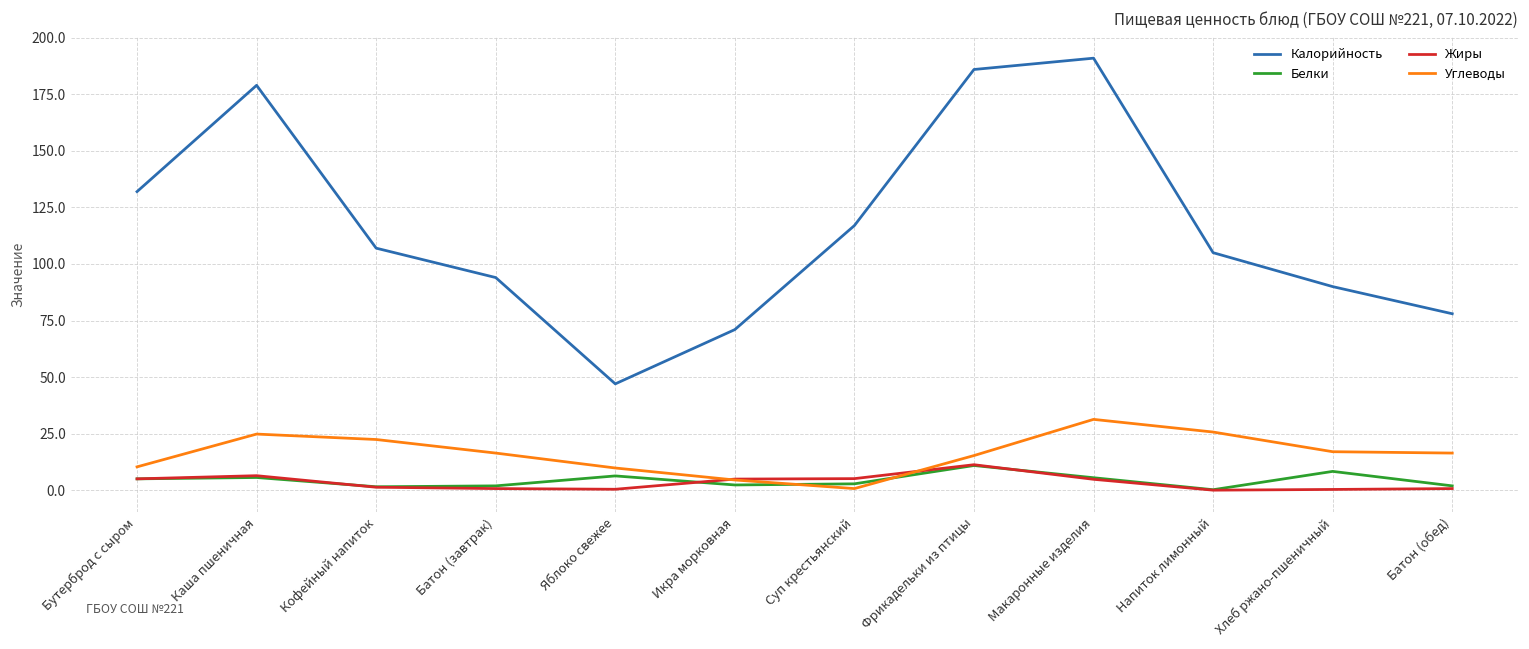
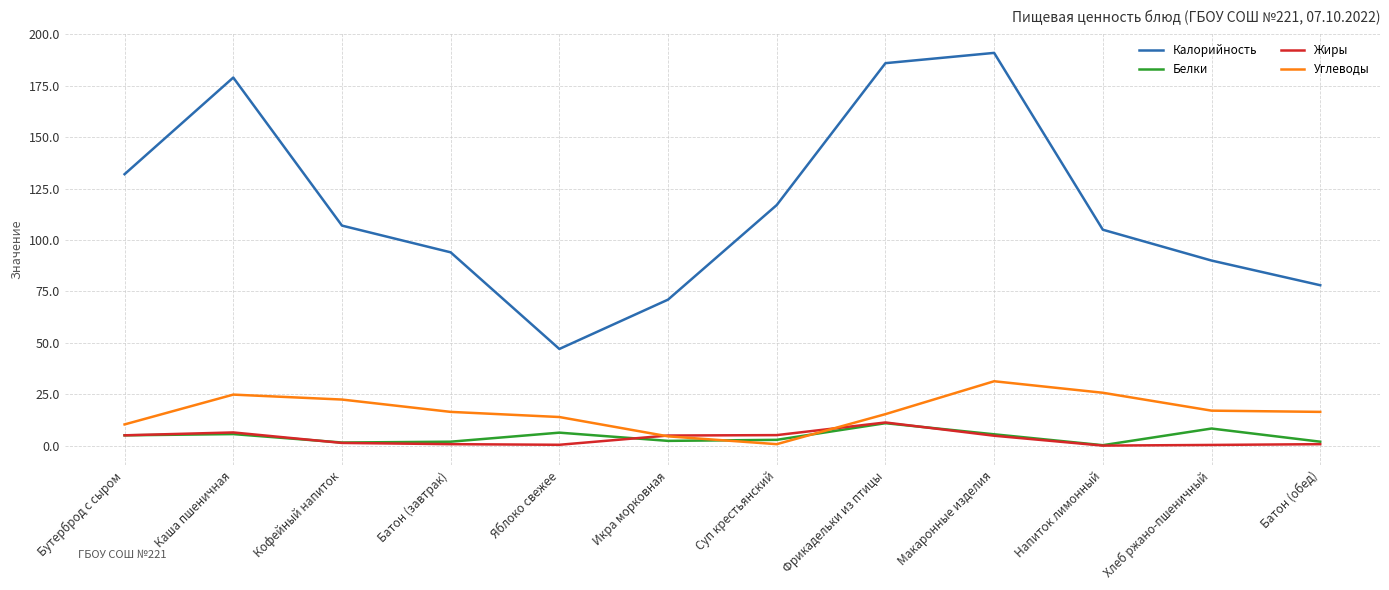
  {
    "Калорийность": {
      "Бутерброд с сыром": 132,
      "Каша пшеничная": 179,
      "Кофейный напиток": 107,
      "Батон (завтрак)": 94,
      "Яблоко свежее": 47,
      "Икра морковная": 71,
      "Суп крестьянский": 117,
      "Фрикадельки из птицы": 186,
      "Макаронные изделия": 191,
      "Напиток лимонный": 105,
      "Хлеб ржано-пшеничный": 90,
      "Батон (обед)": 78
    },
    "Белки": {
      "Яблоко свежее": 6,
      "Икра морковная": 2,
      "Суп крестьянский": 3,
      "Хлеб ржано-пшеничный": 8
    },
    "Жиры": {
      "Яблоко свежее": 0,
      "Суп крестьянский": 5,
      "Хлеб ржано-пшеничный": 0
    },
    "Углеводы": {
      "Бутерброд с сыром": 10,
      "Каша пшеничная": 25,
      "Кофейный напиток": 22,
      "Батон (завтрак)": 16,
-     "Яблоко свежее": 10,
+     "Яблоко свежее": 14,
      "Суп крестьянский": 1,
      "Фрикадельки из птицы": 15,
      "Макаронные изделия": 31,
      "Напиток лимонный": 26,
      "Хлеб ржано-пшеничный": 17,
      "Батон (обед)": 16
    }
  }
